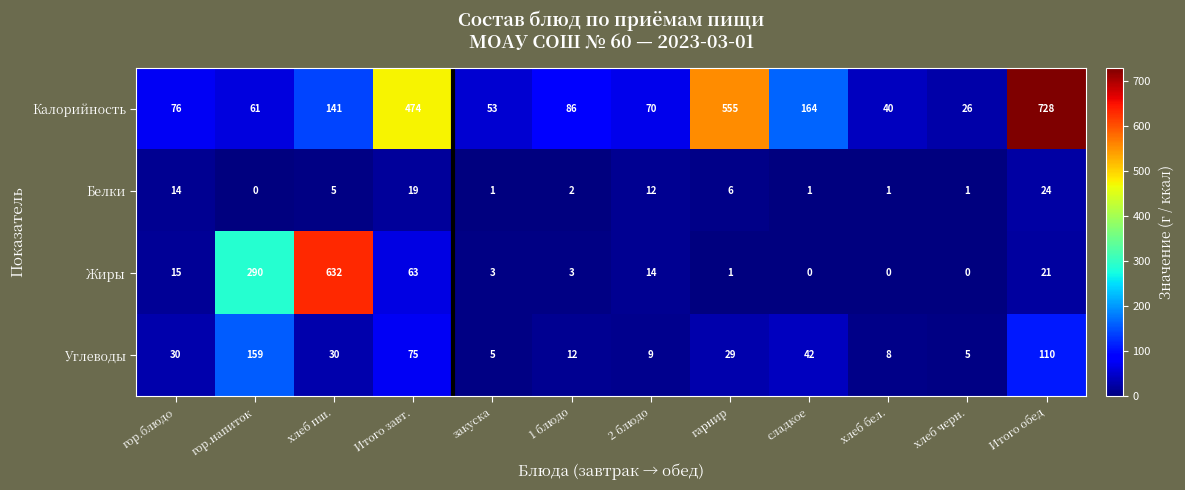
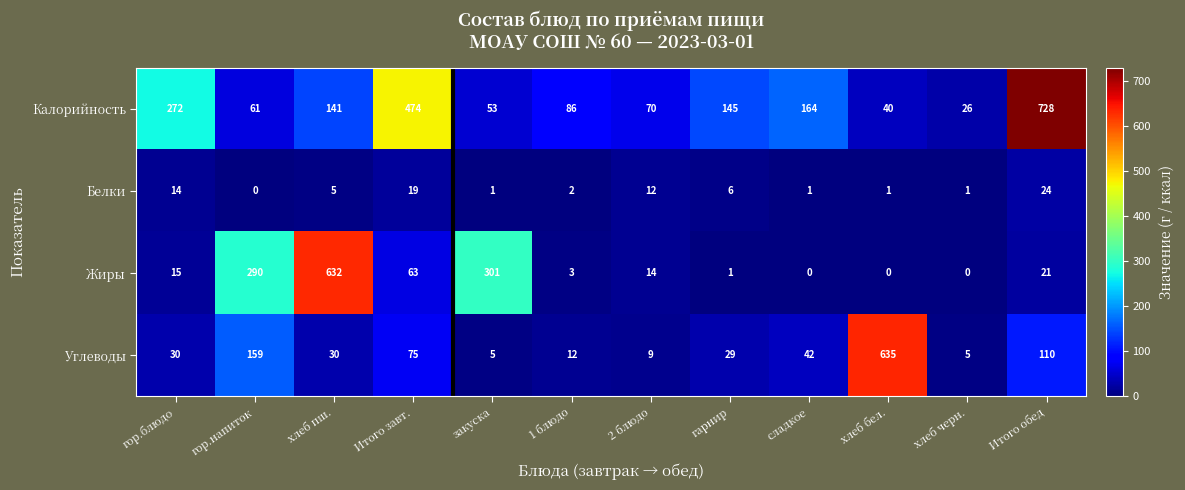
  {
    "Калорийность": {
-     "гор.блюдо": 76,
-     "гарнир": 555
+     "гор.блюдо": 272,
+     "гарнир": 145
    },
    "Жиры": {
-     "закуска": 3
+     "закуска": 301
    },
    "Углеводы": {
-     "хлеб бел.": 8
+     "хлеб бел.": 635
    }
  }
